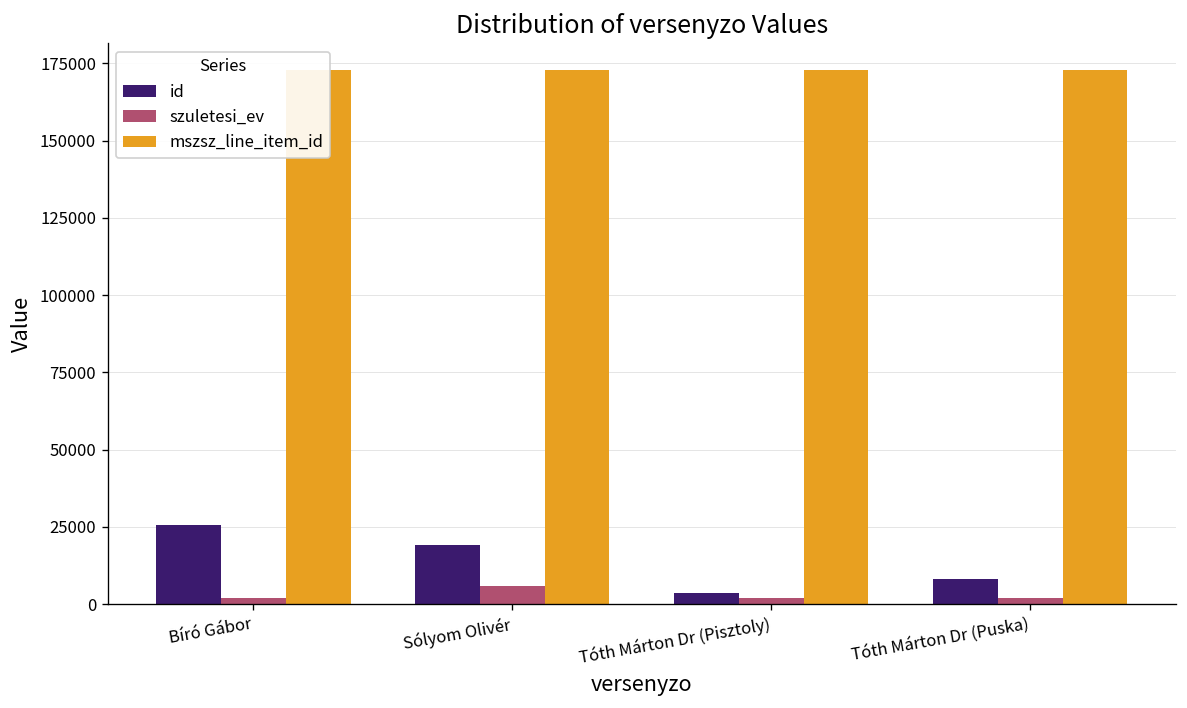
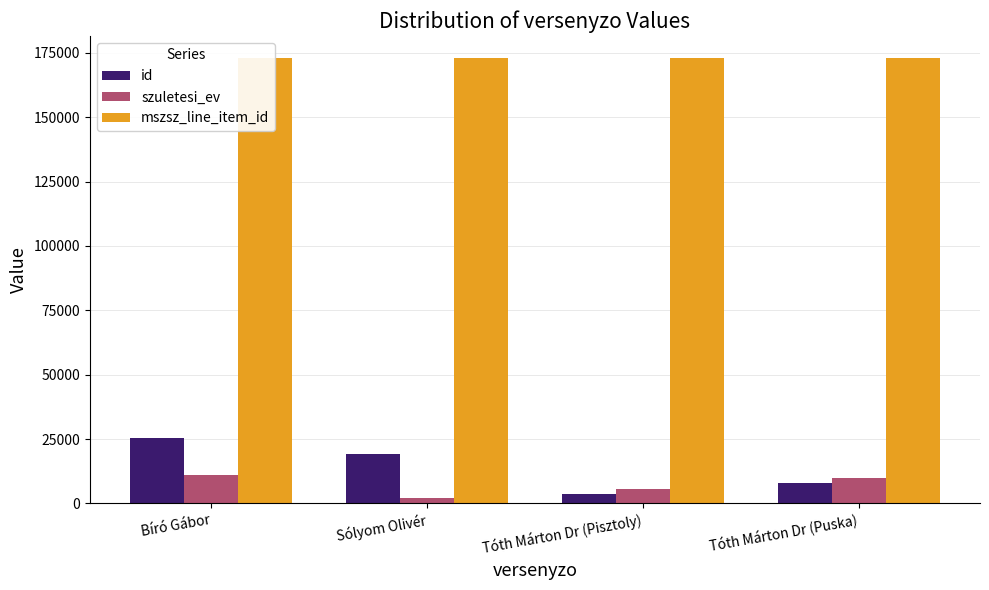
  {
    "id": {
      "Bíró Gábor": 26000,
      "Sólyom Olivér": 19000,
      "Tóth Márton Dr (Pisztoly)": 4000,
      "Tóth Márton Dr (Puska)": 8000
    },
    "szuletesi_ev": {
-     "Bíró Gábor": 2000,
-     "Sólyom Olivér": 6000,
-     "Tóth Márton Dr (Pisztoly)": 2000,
-     "Tóth Márton Dr (Puska)": 2000
+     "Bíró Gábor": 11000,
+     "Sólyom Olivér": 2000,
+     "Tóth Márton Dr (Pisztoly)": 5000,
+     "Tóth Márton Dr (Puska)": 10000
    },
    "mszsz_line_item_id": {
      "Sólyom Olivér": 173000,
      "Tóth Márton Dr (Pisztoly)": 173000,
      "Tóth Márton Dr (Puska)": 173000
    }
  }
